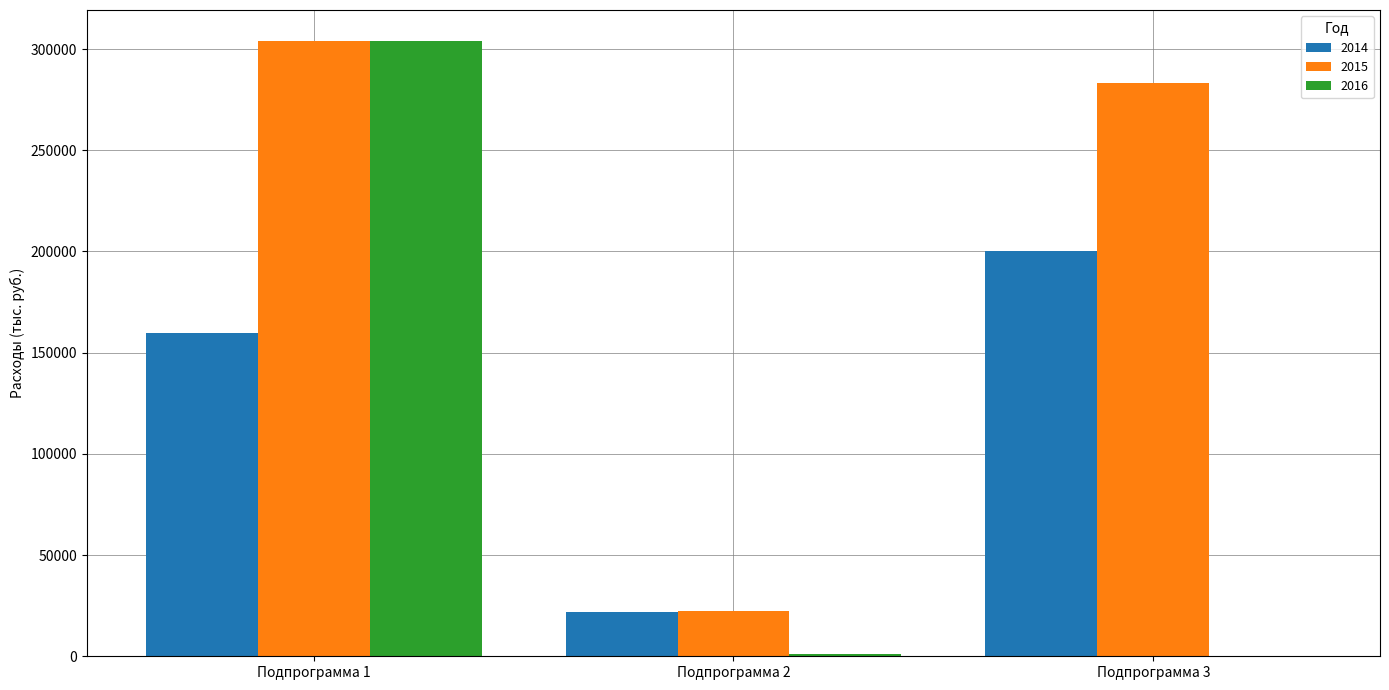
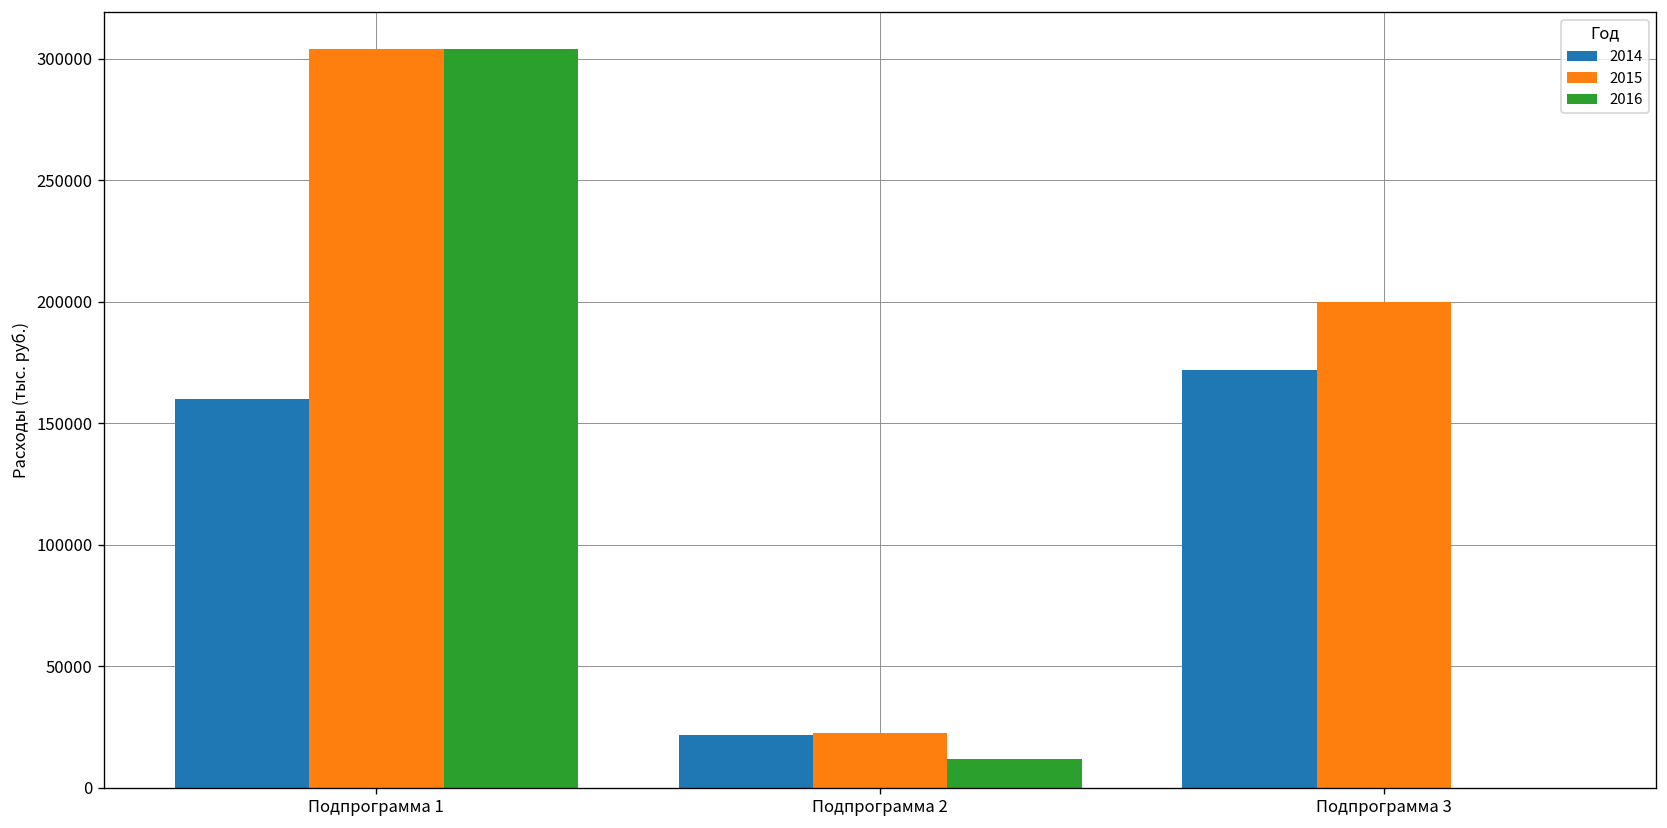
  {
    "2014": {
      "Подпрограмма 1": 160000,
      "Подпрограмма 2": 22000,
-     "Подпрограмма 3": 200000
+     "Подпрограмма 3": 172000
    },
    "2015": {
      "Подпрограмма 1": 304000,
      "Подпрограмма 2": 22000,
-     "Подпрограмма 3": 283000
+     "Подпрограмма 3": 200000
    },
    "2016": {
      "Подпрограмма 1": 304000,
-     "Подпрограмма 2": 1000,
+     "Подпрограмма 2": 12000,
      "Подпрограмма 3": 0
    }
  }
